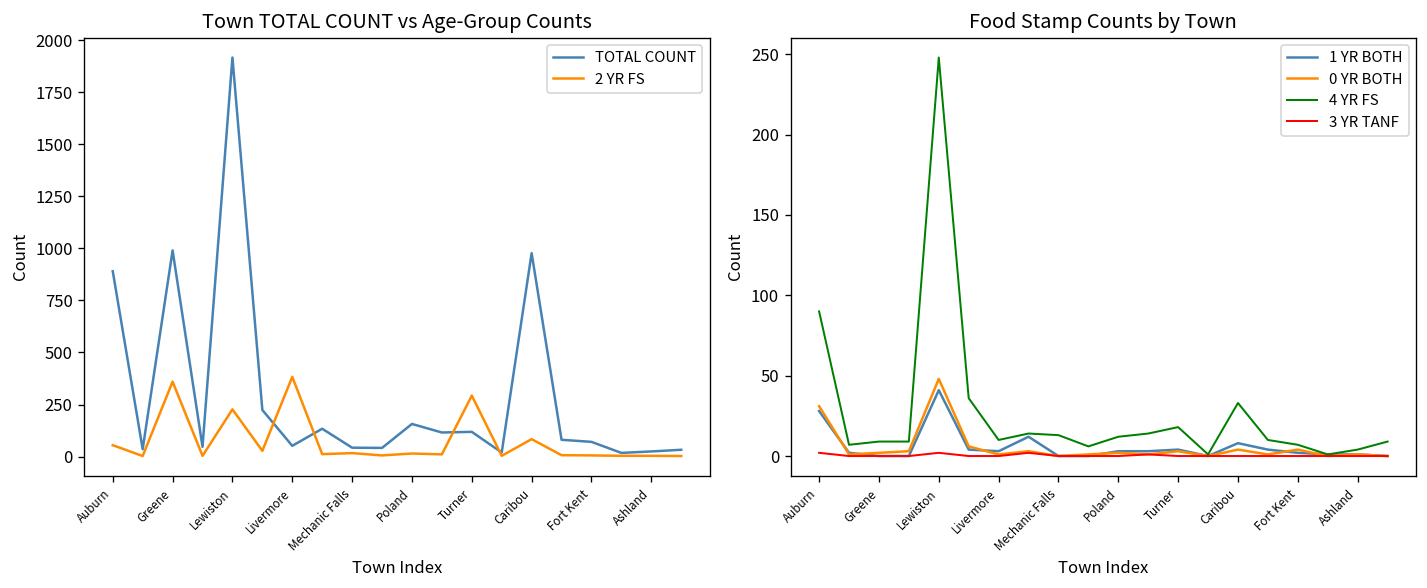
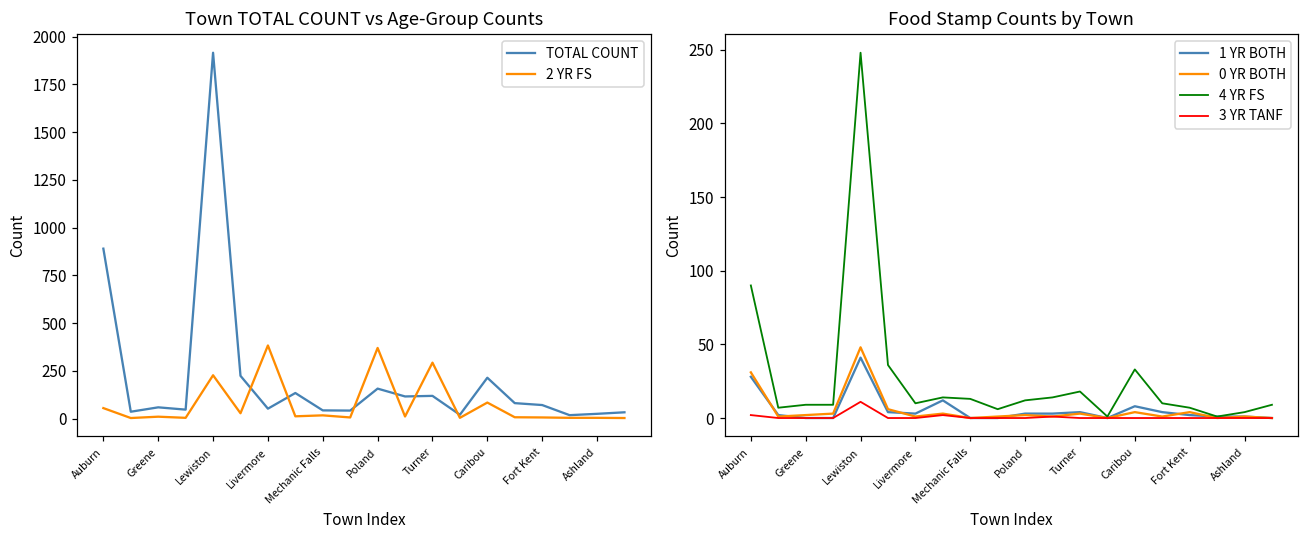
  {
    "Town TOTAL COUNT vs Age-Group Counts": {
      "TOTAL COUNT": {
        "Auburn": 890,
-       "Greene": 990,
+       "Greene": 60,
        "Lewiston": 1920,
        "Livermore": 50,
        "Mechanic Falls": 40,
        "Poland": 160,
        "Turner": 120,
-       "Caribou": 980,
+       "Caribou": 210,
        "Fort Kent": 70,
        "Ashland": 30
      },
      "2 YR FS": {
        "Auburn": 60,
-       "Greene": 360,
+       "Greene": 10,
        "Lewiston": 230,
        "Livermore": 380,
        "Mechanic Falls": 20,
-       "Poland": 20,
+       "Poland": 370,
        "Turner": 290,
        "Caribou": 80,
        "Fort Kent": 10,
        "Ashland": 0
      }
    },
    "Food Stamp Counts by Town": {
      "1 YR BOTH": {
        "Auburn": 28,
        "Lewiston": 41,
        "Livermore": 3,
        "Caribou": 8,
        "Fort Kent": 2
      },
      "0 YR BOTH": {
        "Auburn": 31,
        "Greene": 2,
        "Lewiston": 48,
        "Caribou": 4,
        "Fort Kent": 4
      },
      "4 YR FS": {
        "Auburn": 90,
        "Greene": 9,
        "Lewiston": 248,
        "Livermore": 10,
        "Mechanic Falls": 13,
        "Poland": 12,
        "Turner": 18,
        "Caribou": 33,
        "Fort Kent": 7,
        "Ashland": 4
      },
      "3 YR TANF": {
        "Auburn": 2,
-       "Lewiston": 2,
+       "Lewiston": 11,
        "Poland": 0,
        "Turner": 0,
        "Caribou": 0,
        "Fort Kent": 0
      }
    }
  }
